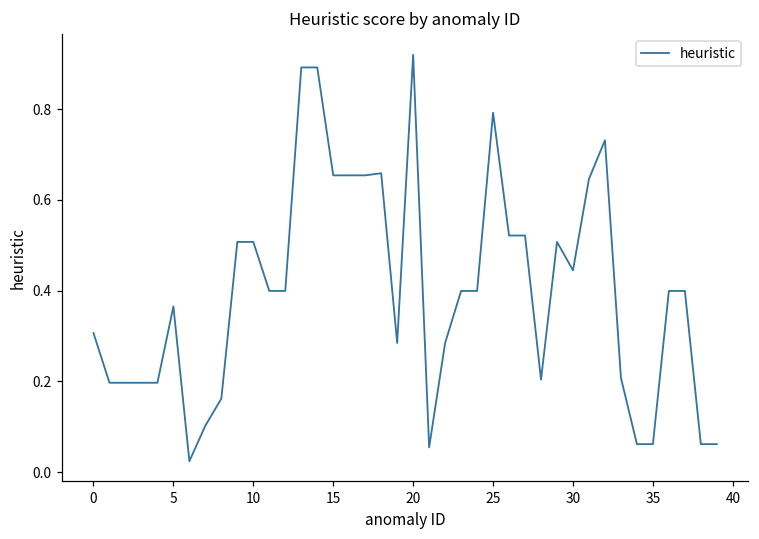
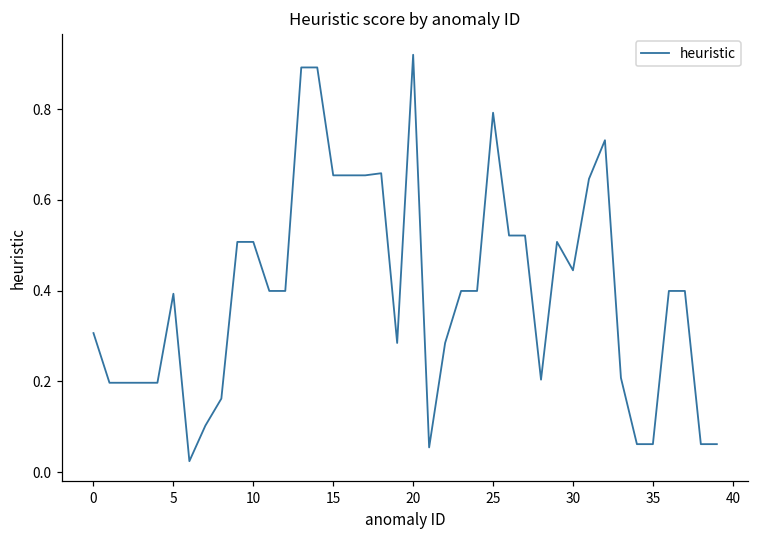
  {
    "0": 0.31,
-   "5": 0.37,
+   "5": 0.39,
    "10": 0.51,
    "15": 0.65,
    "20": 0.92,
    "25": 0.79,
    "30": 0.44,
    "35": 0.06
  }
